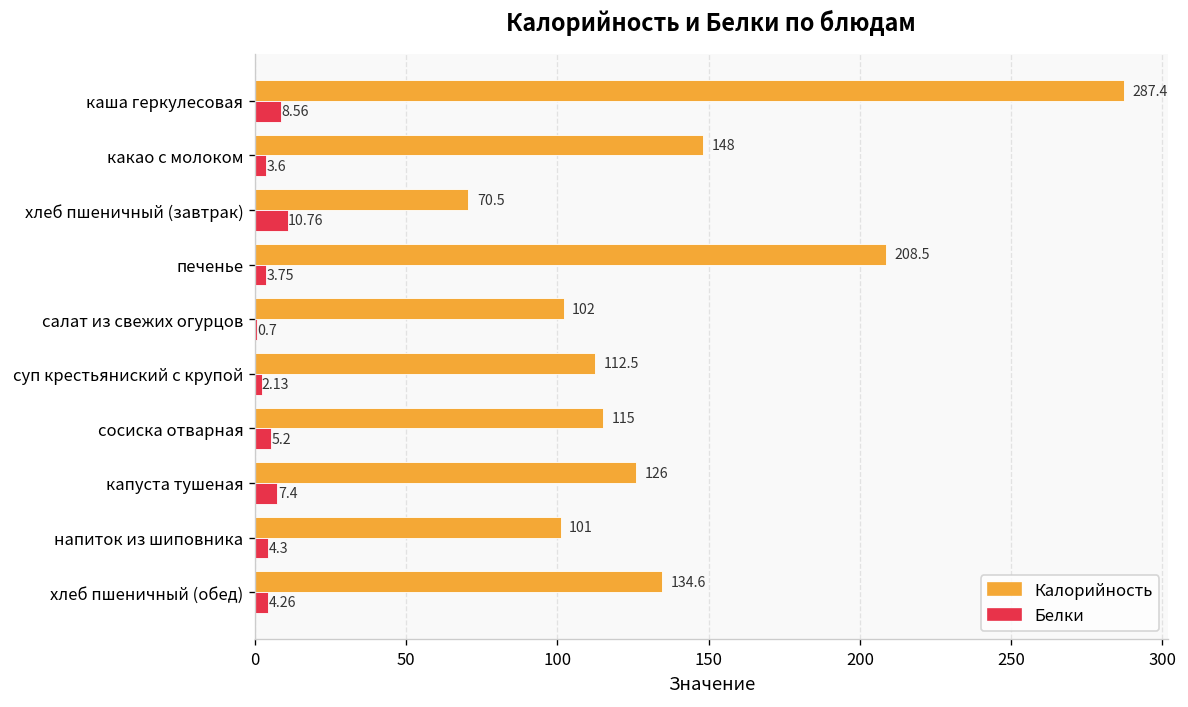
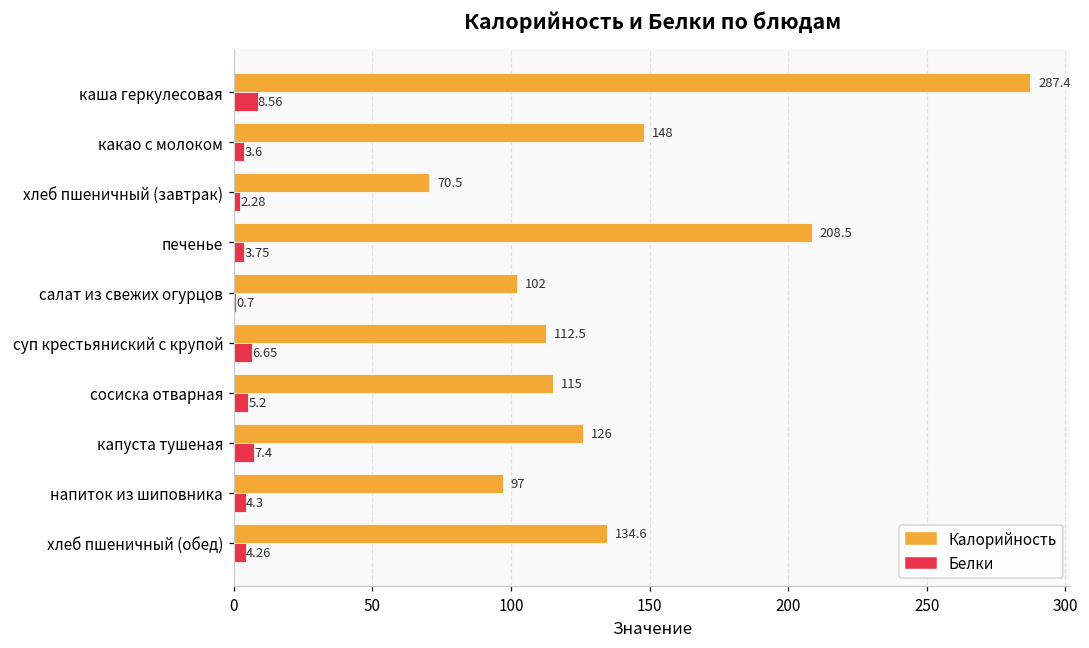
  {
    "Калорийность": {
      "каша геркулесовая": 287.4,
      "какао с молоком": 148,
      "хлеб пшеничный (завтрак)": 70.5,
      "печенье": 208.5,
      "салат из свежих огурцов": 102,
      "суп крестьяниский с крупой": 112.5,
      "сосиска отварная": 115,
      "капуста тушеная": 126,
-     "напиток из шиповника": 101,
+     "напиток из шиповника": 97,
      "хлеб пшеничный (обед)": 134.6
    },
    "Белки": {
      "каша геркулесовая": 8.56,
      "какао с молоком": 3.6,
-     "хлеб пшеничный (завтрак)": 10.76,
+     "хлеб пшеничный (завтрак)": 2.28,
      "печенье": 3.75,
      "салат из свежих огурцов": 0.7,
-     "суп крестьяниский с крупой": 2.13,
+     "суп крестьяниский с крупой": 6.65,
      "сосиска отварная": 5.2,
      "капуста тушеная": 7.4,
      "напиток из шиповника": 4.3,
      "хлеб пшеничный (обед)": 4.26
    }
  }
